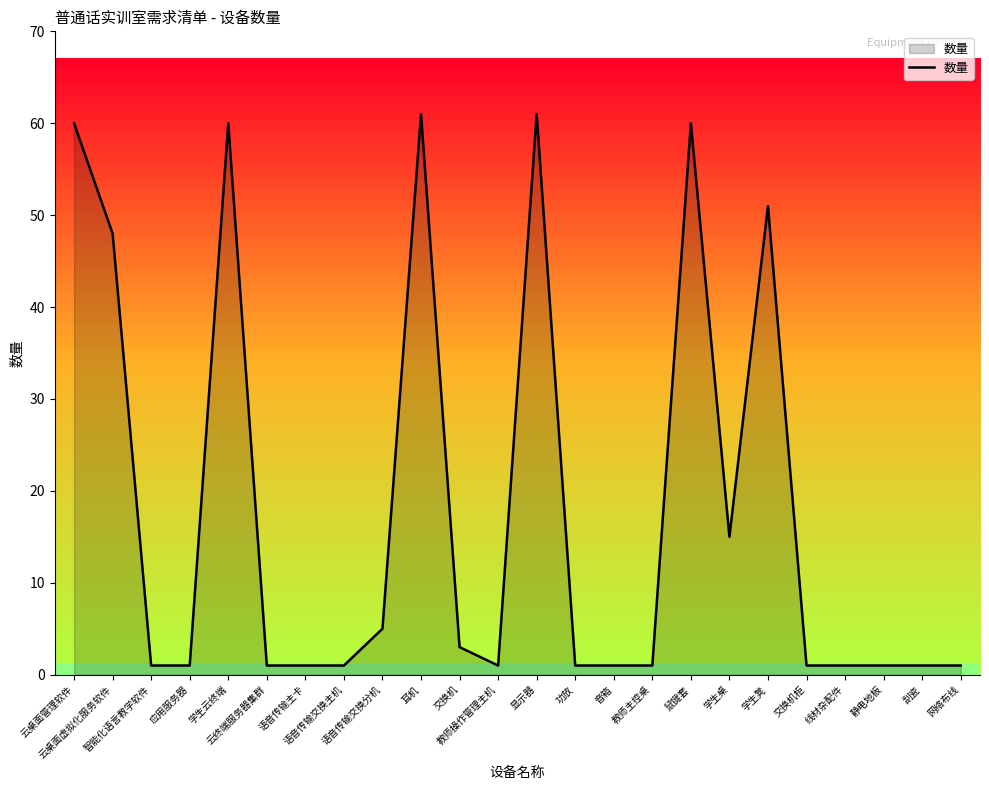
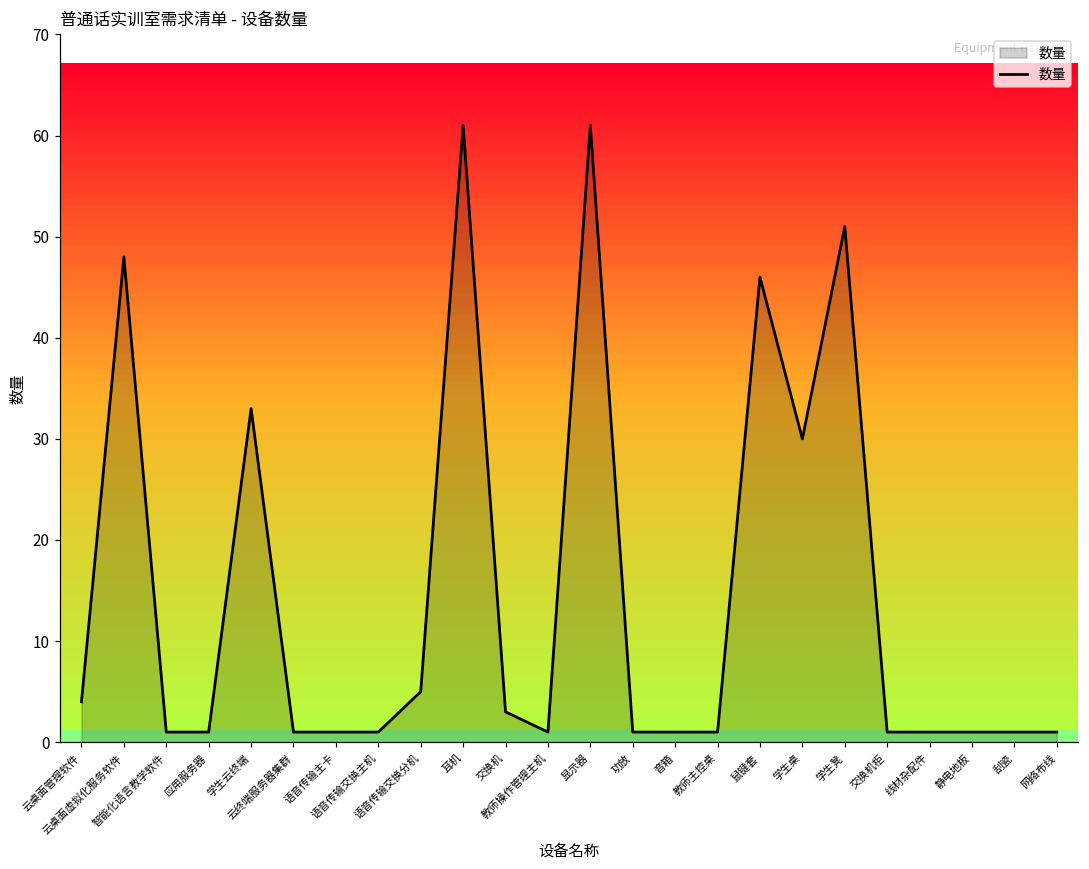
  {
-   "云桌面管理软件": 60,
+   "云桌面管理软件": 4,
    "云桌面虚拟化服务软件": 48,
-   "学生云终端": 60,
+   "学生云终端": 33,
    "语音传输交换分机": 5,
    "耳机": 61,
    "交换机": 3,
    "显示器": 61,
-   "鼠键套": 60,
-   "学生桌": 15,
+   "鼠键套": 46,
+   "学生桌": 30,
    "学生凳": 51
  }
